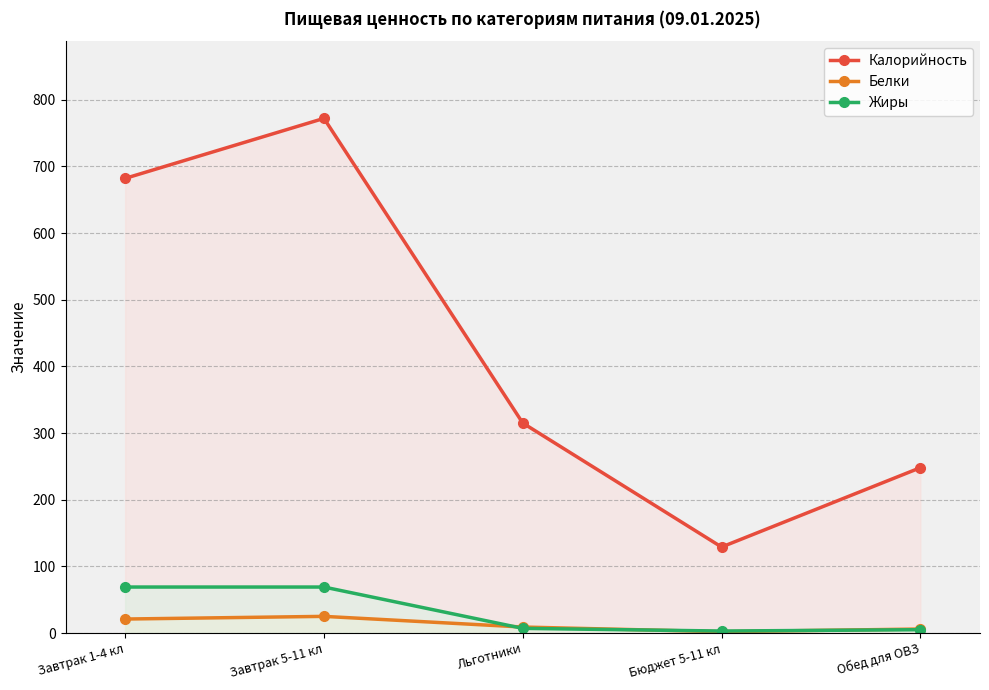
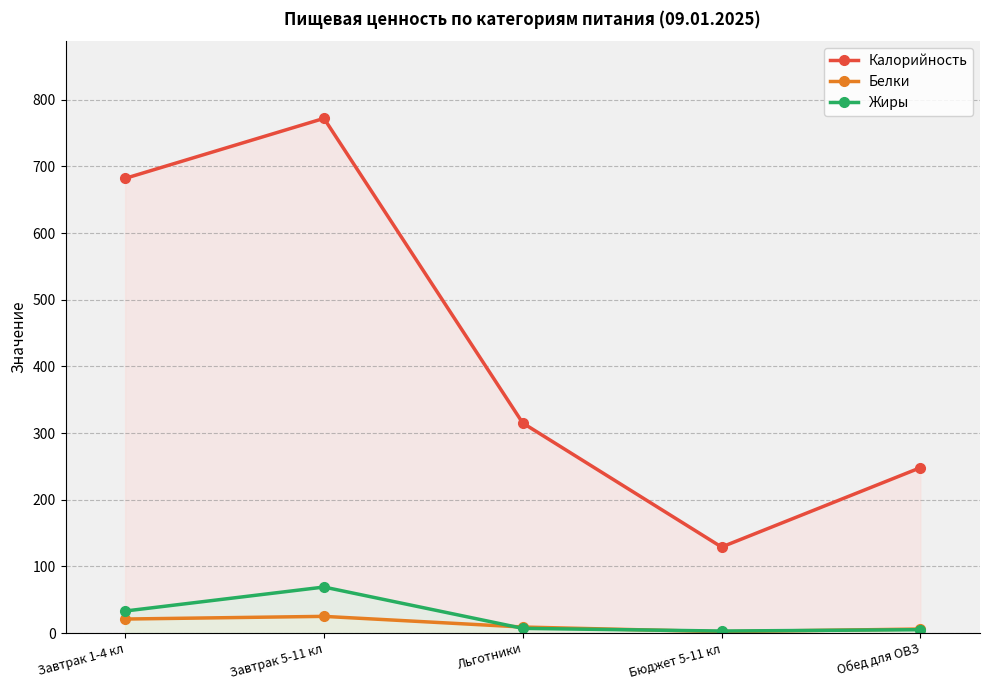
  {
    "Жиры": {
-     "Завтрак 1-4 кл": 70,
+     "Завтрак 1-4 кл": 30,
      "Завтрак 5-11 кл": 70
    }
  }
